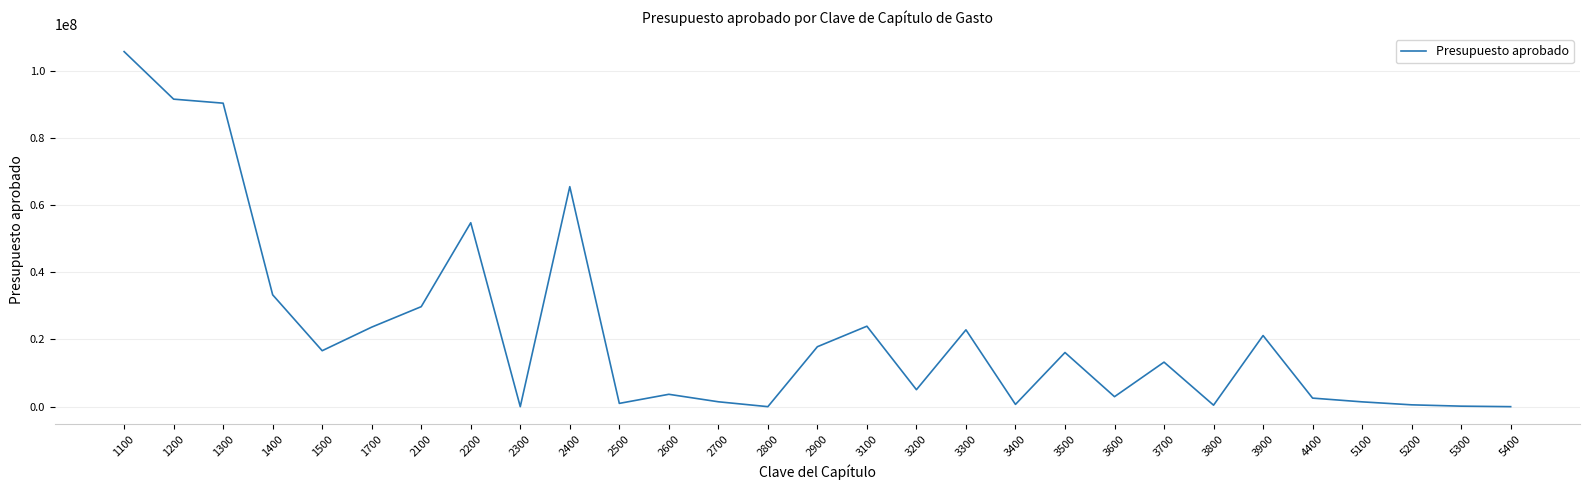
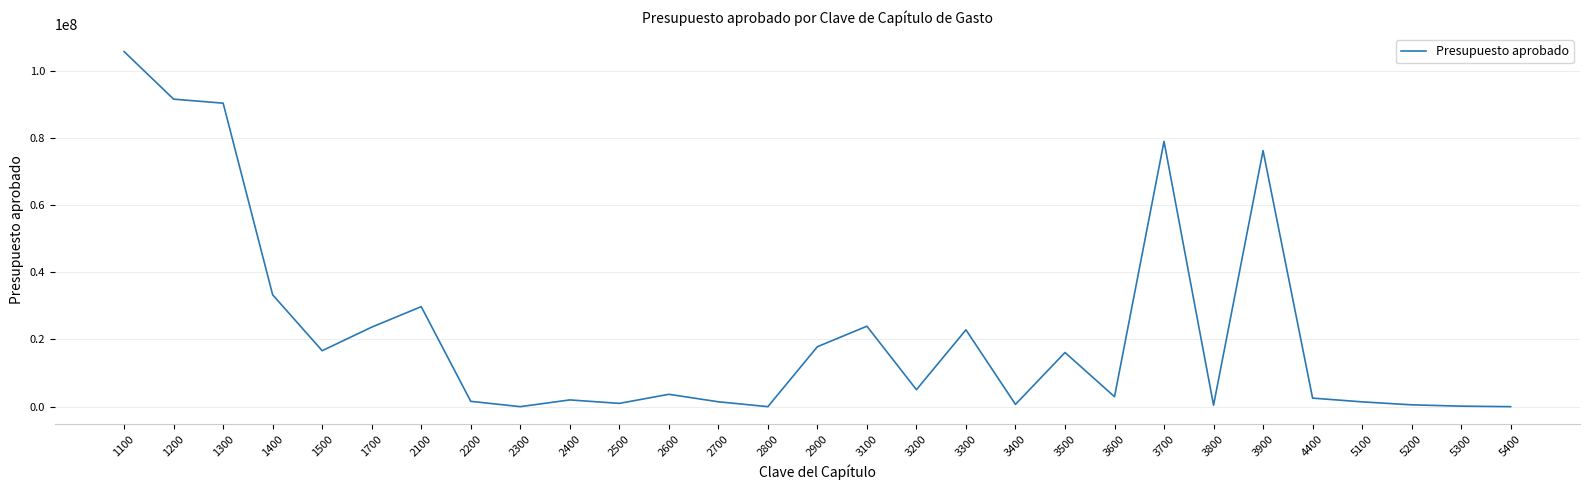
  {
    "1100": 106000000,
    "1200": 91000000,
    "1300": 90000000,
    "1400": 33000000,
    "1500": 17000000,
    "1700": 24000000,
    "2100": 30000000,
-   "2200": 55000000,
+   "2200": 2000000,
    "2300": 0,
-   "2400": 65000000,
+   "2400": 2000000,
    "2500": 1000000,
    "2600": 4000000,
    "2700": 1000000,
    "2800": 0,
    "2900": 18000000,
    "3100": 24000000,
    "3200": 5000000,
    "3300": 23000000,
    "3400": 1000000,
    "3500": 16000000,
    "3600": 3000000,
-   "3700": 13000000,
+   "3700": 79000000,
    "3800": 0,
-   "3900": 21000000,
+   "3900": 76000000,
    "4400": 3000000,
    "5100": 1000000,
    "5200": 1000000,
    "5300": 0,
    "5400": 0
  }
